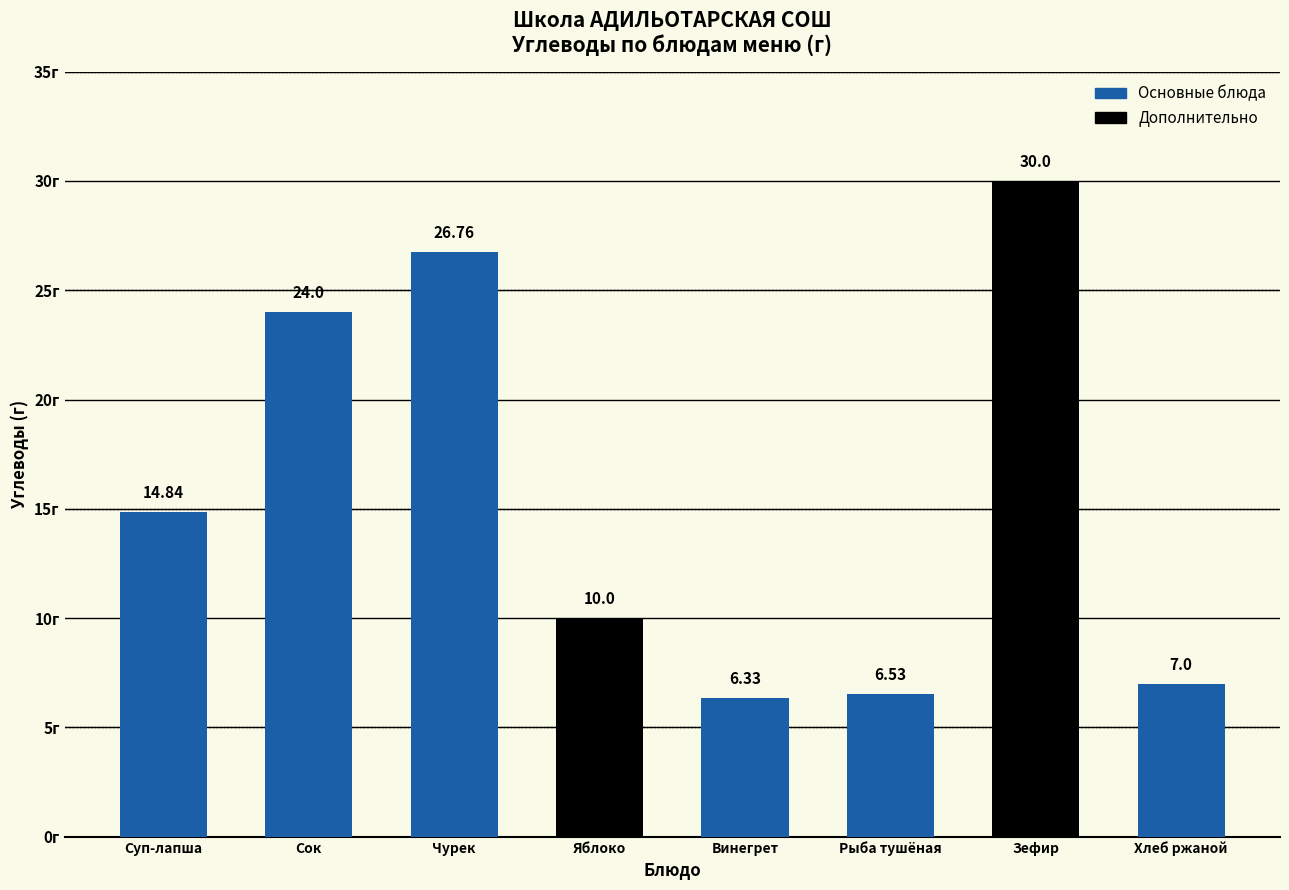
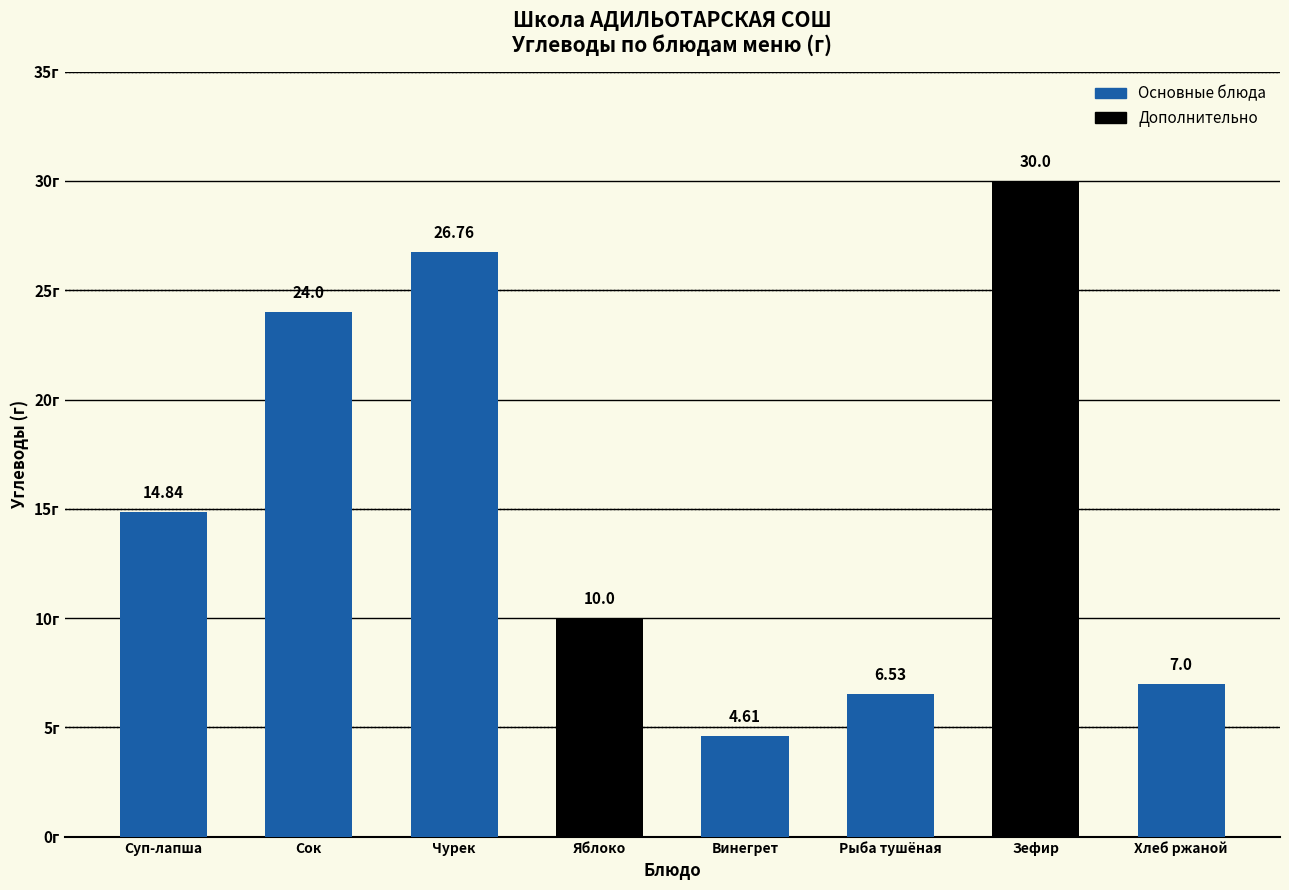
  {
    "Суп-лапша": 14.84,
    "Сок": 24.0,
    "Чурек": 26.76,
    "Яблоко": 10.0,
-   "Винегрет": 6.33,
+   "Винегрет": 4.61,
    "Рыба тушёная": 6.53,
    "Зефир": 30.0,
    "Хлеб ржаной": 7.0
  }
